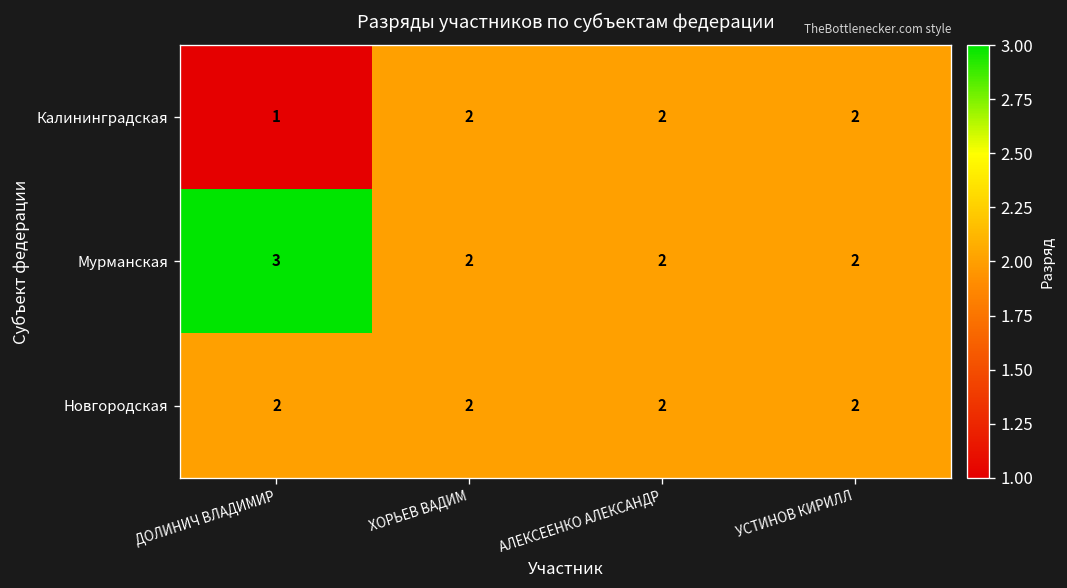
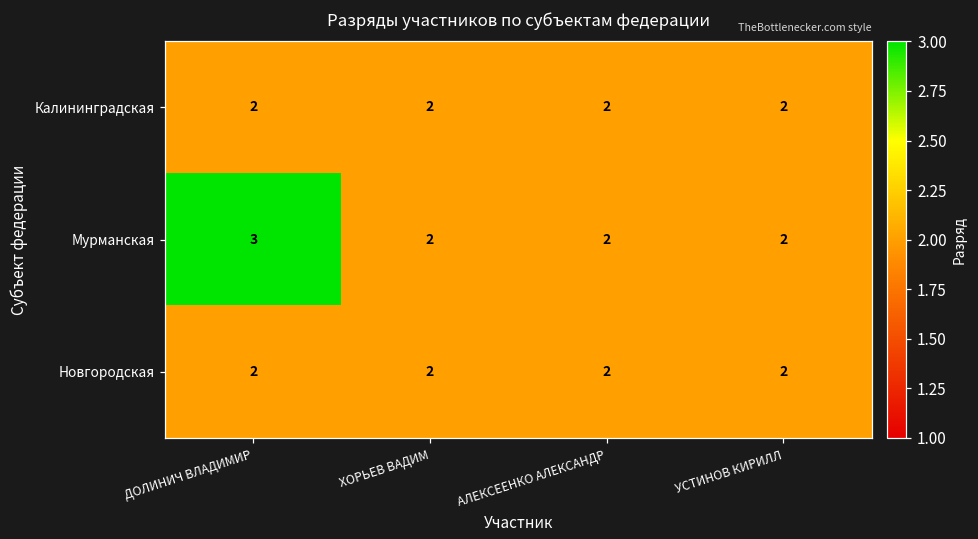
  {
    "Калининградская": {
-     "ДОЛИНИЧ ВЛАДИМИР": 1,
+     "ДОЛИНИЧ ВЛАДИМИР": 2,
      "ХОРЬЕВ ВАДИМ": 2,
      "АЛЕКСЕЕНКО АЛЕКСАНДР": 2,
      "УСТИНОВ КИРИЛЛ": 2
    },
    "Мурманская": {
      "ДОЛИНИЧ ВЛАДИМИР": 3,
      "ХОРЬЕВ ВАДИМ": 2,
      "АЛЕКСЕЕНКО АЛЕКСАНДР": 2,
      "УСТИНОВ КИРИЛЛ": 2
    },
    "Новгородская": {
      "ДОЛИНИЧ ВЛАДИМИР": 2,
      "ХОРЬЕВ ВАДИМ": 2,
      "АЛЕКСЕЕНКО АЛЕКСАНДР": 2,
      "УСТИНОВ КИРИЛЛ": 2
    }
  }
